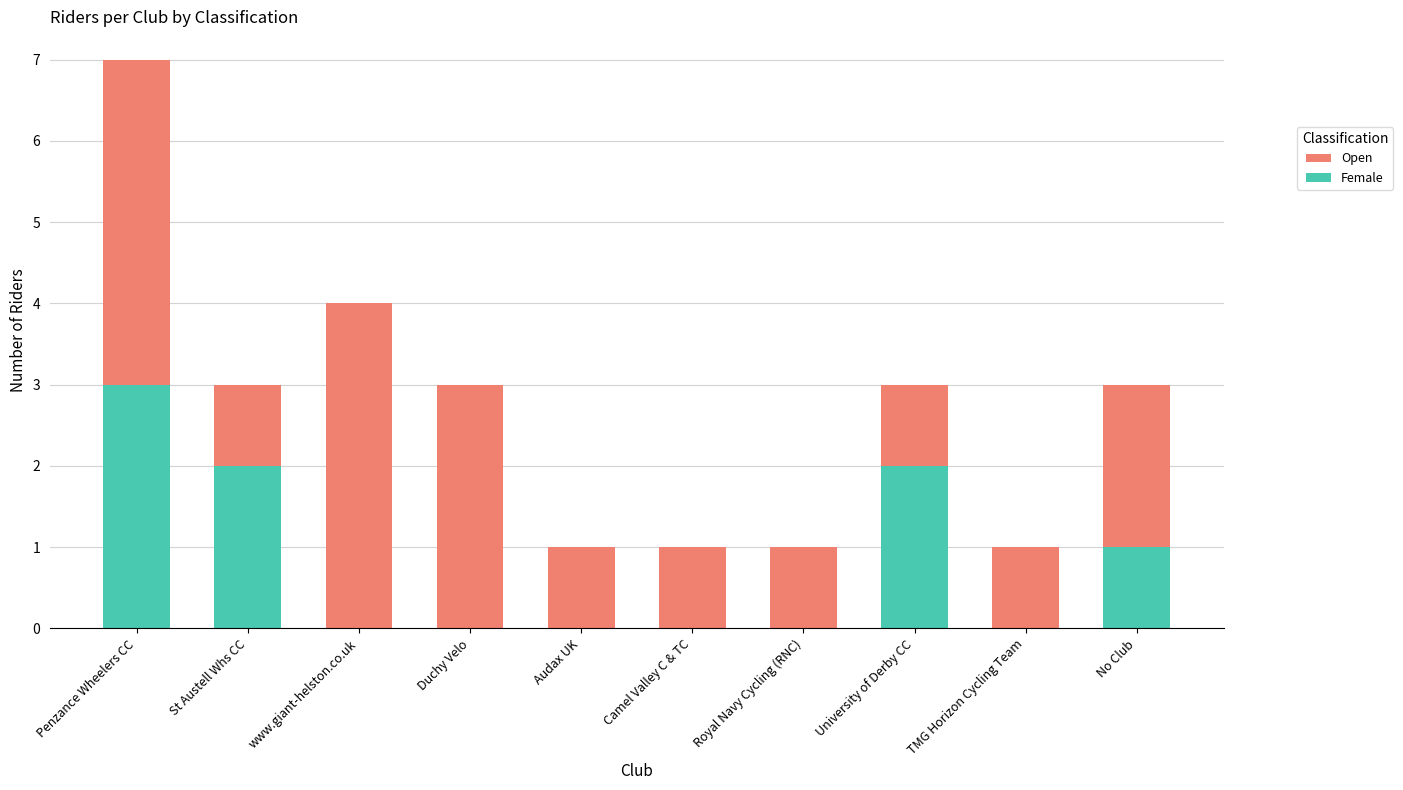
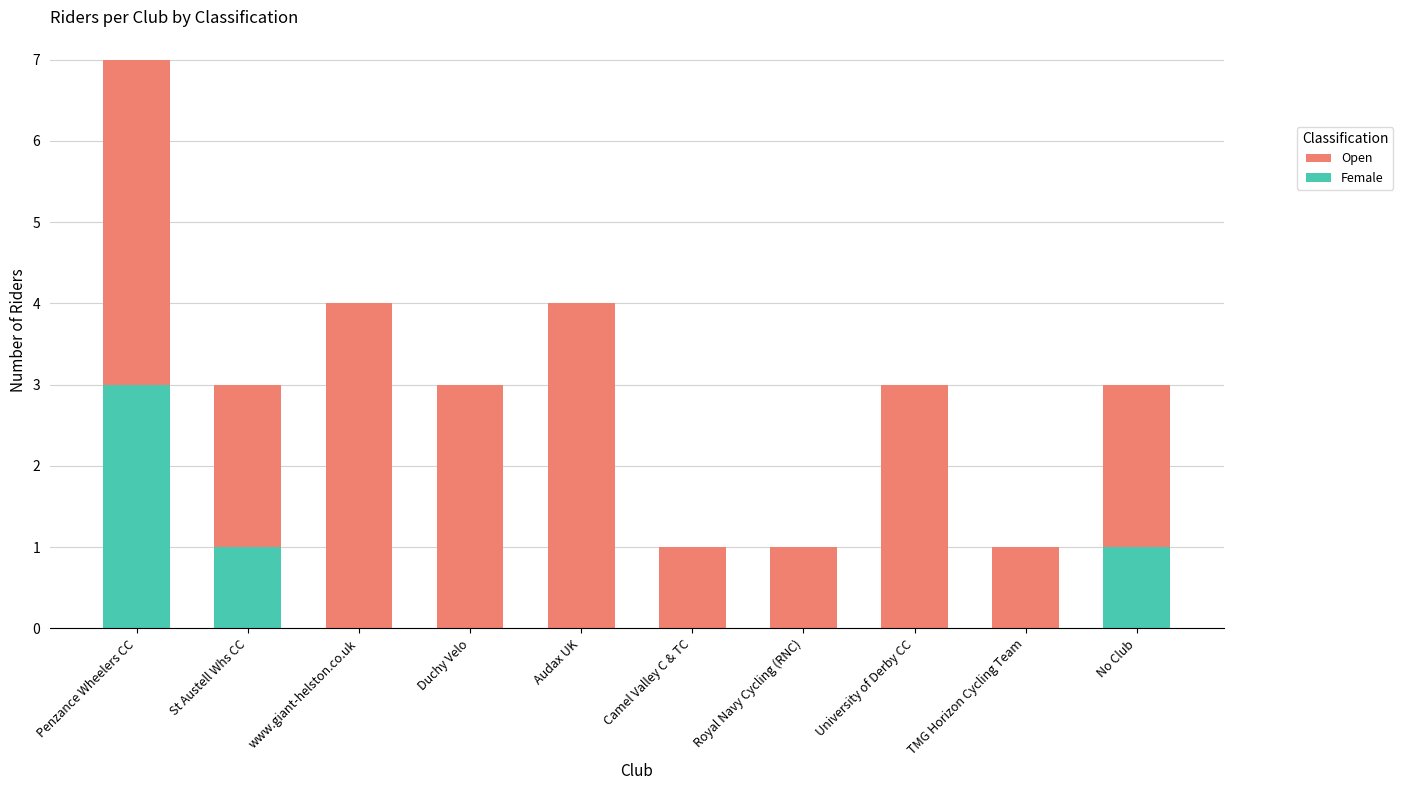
  {
    "Open": {
      "Penzance Wheelers CC": 7,
      "St Austell Whs CC": 3,
      "www.giant-helston.co.uk": 4,
      "Duchy Velo": 3,
-     "Audax UK": 1,
+     "Audax UK": 4,
      "Camel Valley C & TC": 1,
      "Royal Navy Cycling (RNC)": 1,
      "University of Derby CC": 3,
      "TMG Horizon Cycling Team": 1,
      "No Club": 3
    },
    "Female": {
-     "St Austell Whs CC": 2,
+     "St Austell Whs CC": 1,
      "www.giant-helston.co.uk": 0,
      "Duchy Velo": 0,
      "Audax UK": 0,
      "Camel Valley C & TC": 0,
      "Royal Navy Cycling (RNC)": 0,
-     "University of Derby CC": 2,
+     "University of Derby CC": 0,
      "TMG Horizon Cycling Team": 0
    }
  }
